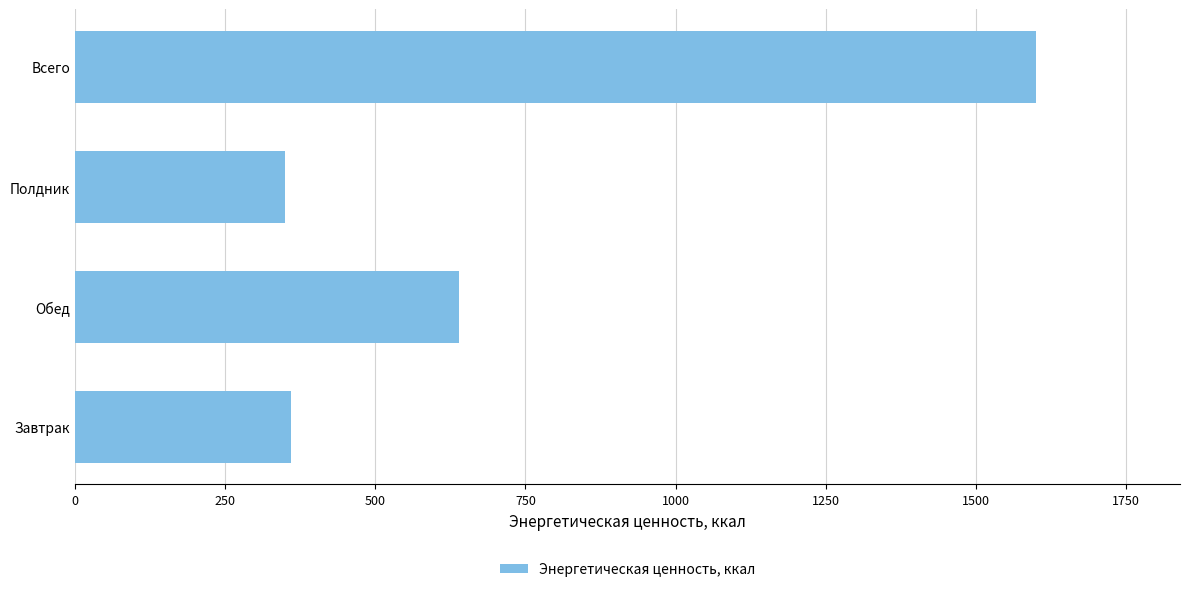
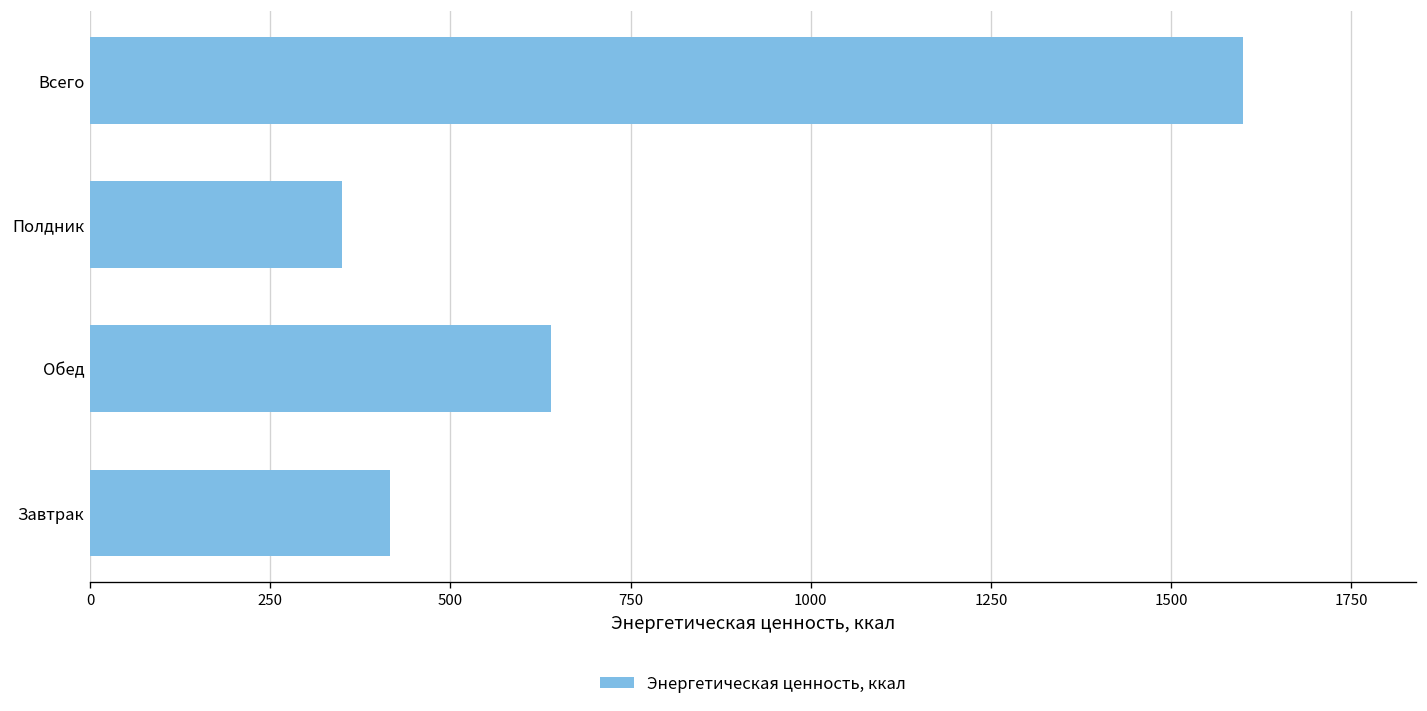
  {
    "Всего": 1600,
    "Полдник": 350,
    "Обед": 640,
-   "Завтрак": 360
+   "Завтрак": 420
  }
